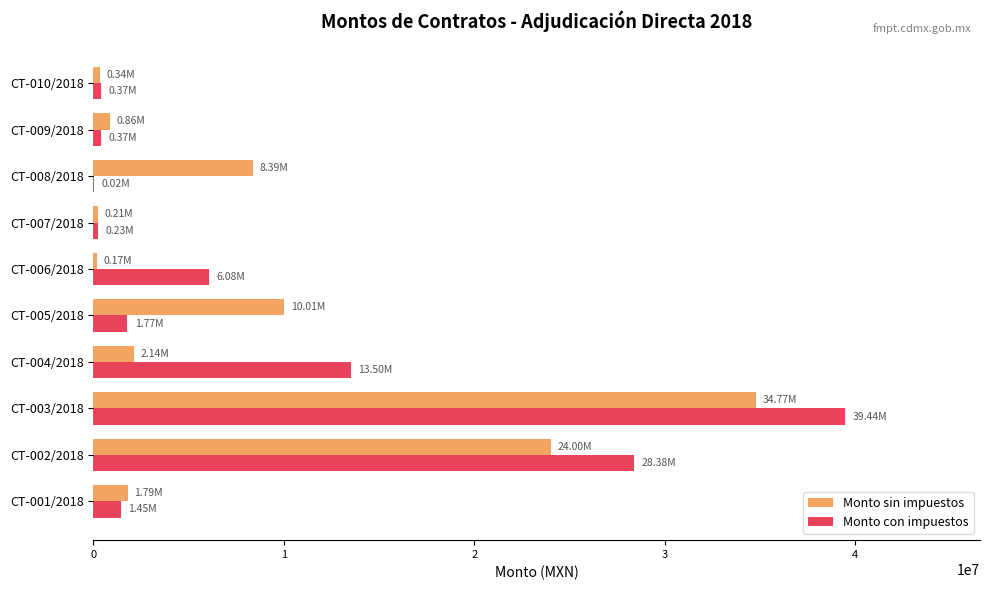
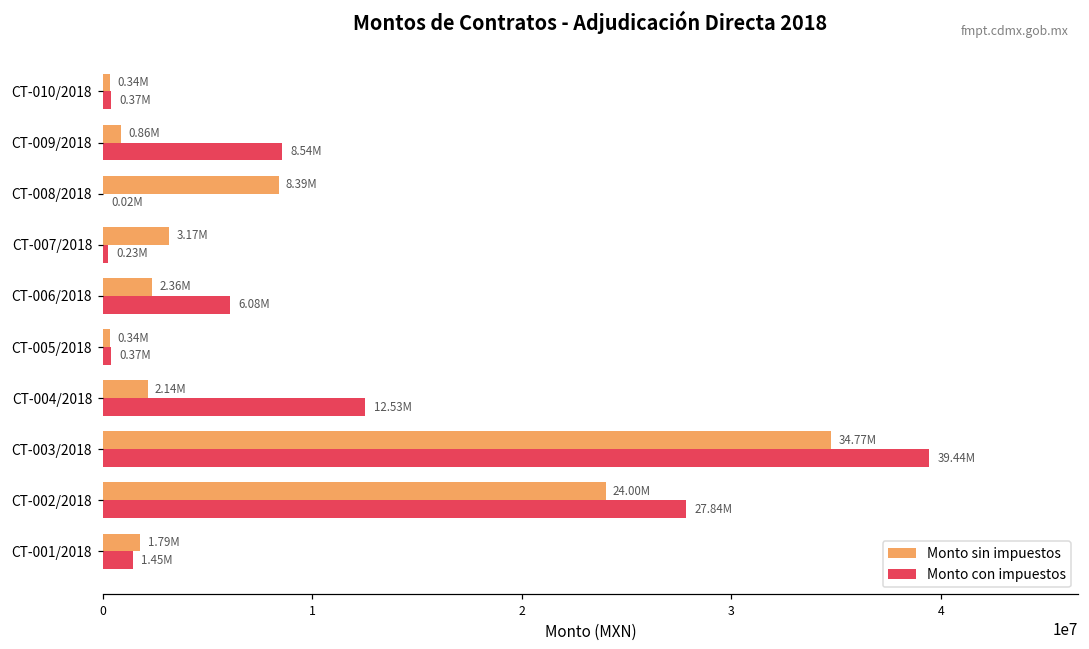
  {
    "Monto sin impuestos": {
      "CT-010/2018": "0.34M",
      "CT-009/2018": "0.86M",
      "CT-008/2018": "8.39M",
-     "CT-007/2018": "0.21M",
-     "CT-006/2018": "0.17M",
-     "CT-005/2018": "10.01M",
+     "CT-007/2018": "3.17M",
+     "CT-006/2018": "2.36M",
+     "CT-005/2018": "0.34M",
      "CT-004/2018": "2.14M",
      "CT-003/2018": "34.77M",
      "CT-002/2018": "24.00M",
      "CT-001/2018": "1.79M"
    },
    "Monto con impuestos": {
      "CT-010/2018": "0.37M",
-     "CT-009/2018": "0.37M",
+     "CT-009/2018": "8.54M",
      "CT-008/2018": "0.02M",
      "CT-007/2018": "0.23M",
      "CT-006/2018": "6.08M",
-     "CT-005/2018": "1.77M",
-     "CT-004/2018": "13.50M",
+     "CT-005/2018": "0.37M",
+     "CT-004/2018": "12.53M",
      "CT-003/2018": "39.44M",
-     "CT-002/2018": "28.38M",
+     "CT-002/2018": "27.84M",
      "CT-001/2018": "1.45M"
    }
  }
